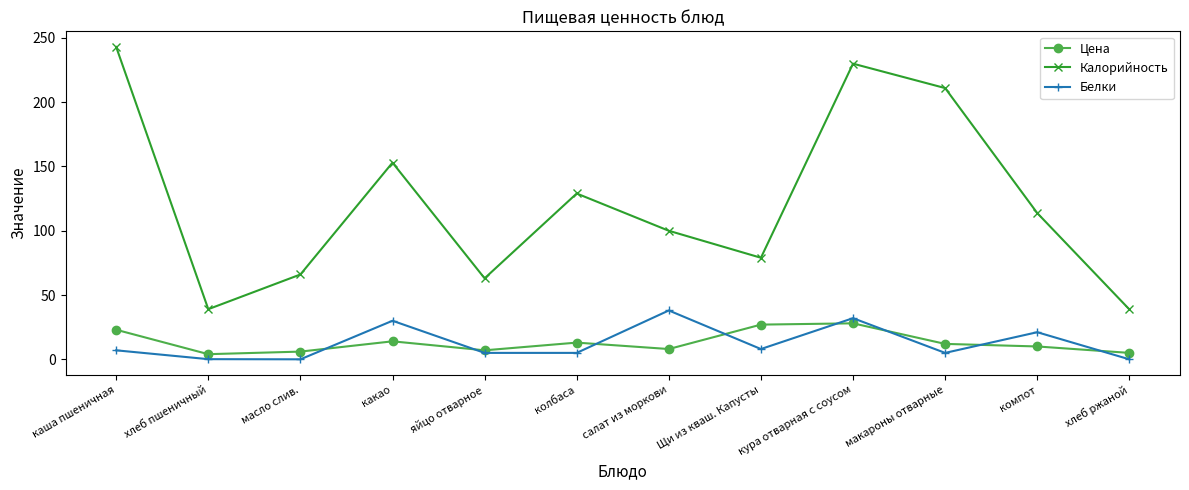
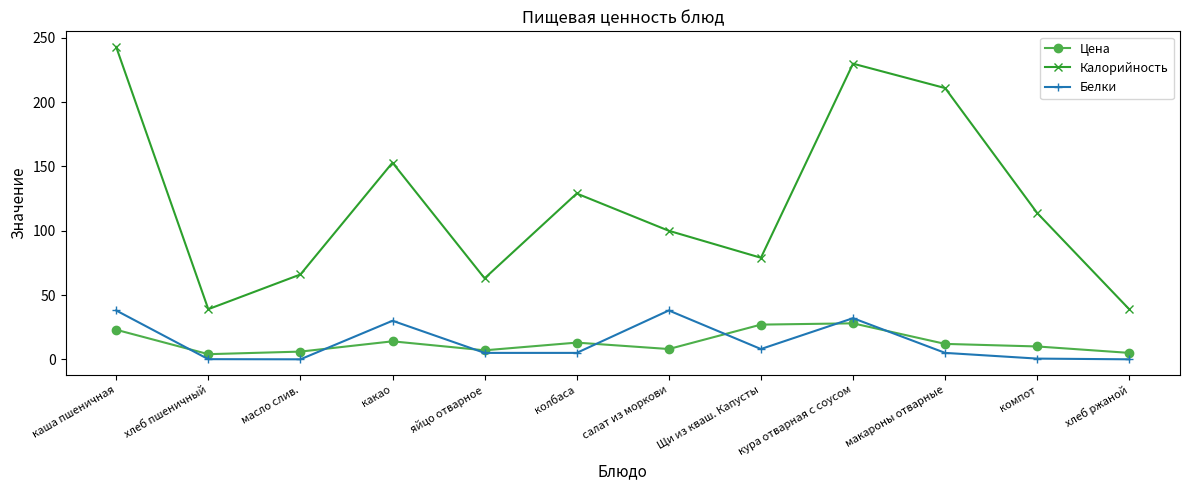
  {
    "Белки": {
-     "каша пшеничная": 7,
+     "каша пшеничная": 38,
      "хлеб пшеничный": 0,
      "масло слив.": 0,
      "какао": 30,
      "яйцо отварное": 5,
      "колбаса": 5,
      "салат из моркови": 38,
      "Щи из кваш. Капусты": 8,
      "кура отварная с соусом": 32,
      "макароны отварные": 5,
-     "компот": 21,
+     "компот": 1,
      "хлеб ржаной": 0
    }
  }
